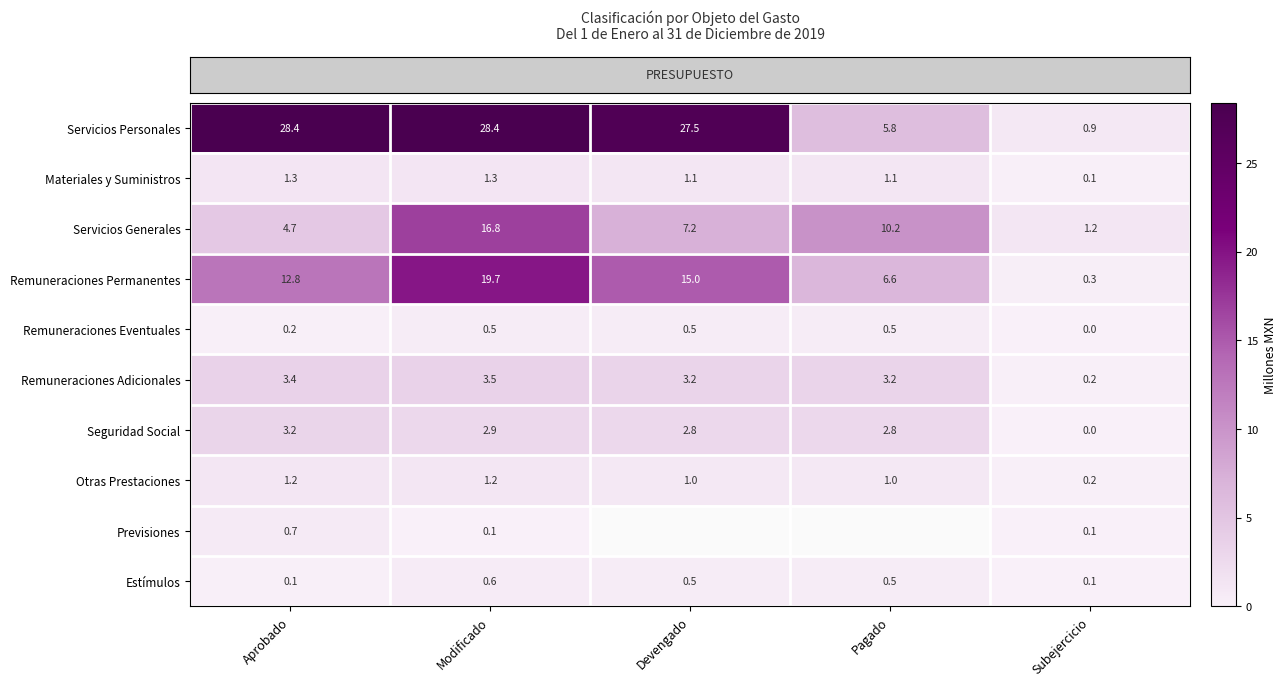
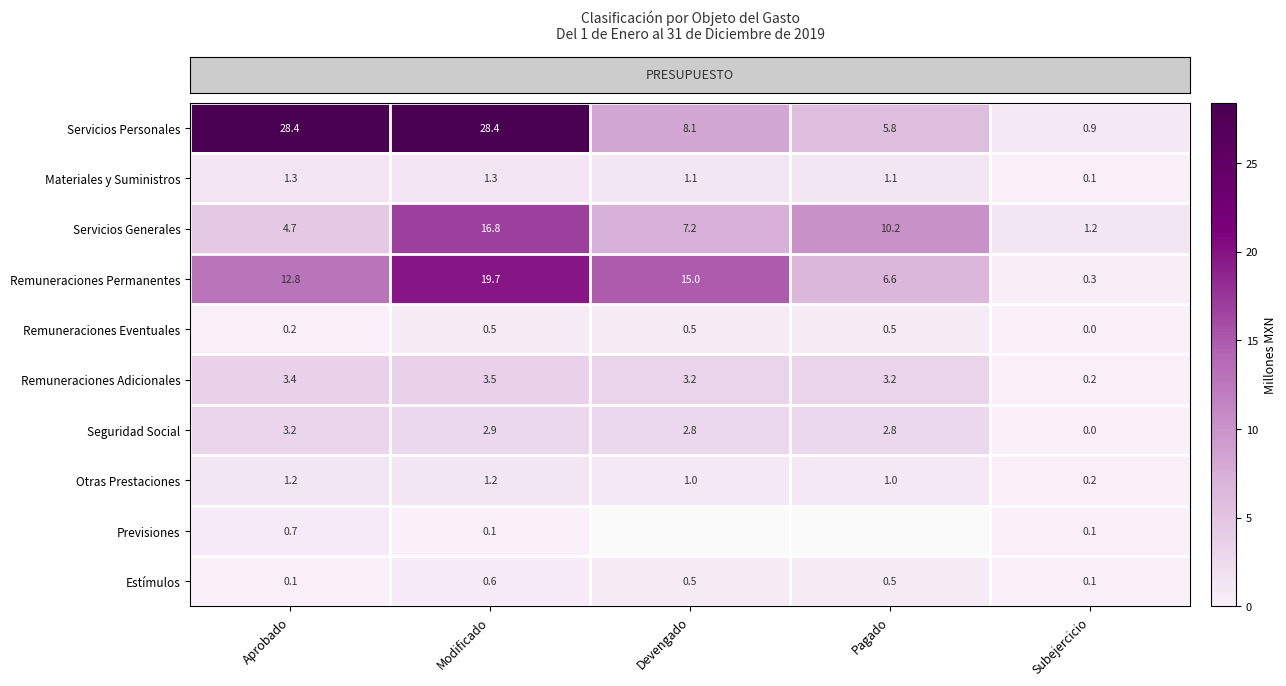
  {
    "Servicios Personales": {
      "Aprobado": 28.4,
      "Modificado": 28.4,
-     "Devengado": 27.5,
+     "Devengado": 8.1,
      "Pagado": 5.8,
      "Subejercicio": 0.9
    },
    "Materiales y Suministros": {
      "Aprobado": 1.3,
      "Modificado": 1.3,
      "Devengado": 1.1,
      "Pagado": 1.1,
      "Subejercicio": 0.1
    },
    "Servicios Generales": {
      "Aprobado": 4.7,
      "Modificado": 16.8,
      "Devengado": 7.2,
      "Pagado": 10.2,
      "Subejercicio": 1.2
    },
    "Remuneraciones Permanentes": {
      "Aprobado": 12.8,
      "Modificado": 19.7,
      "Devengado": 15.0,
      "Pagado": 6.6,
      "Subejercicio": 0.3
    },
    "Remuneraciones Eventuales": {
      "Aprobado": 0.2,
      "Modificado": 0.5,
      "Devengado": 0.5,
      "Pagado": 0.5,
      "Subejercicio": 0.0
    },
    "Remuneraciones Adicionales": {
      "Aprobado": 3.4,
      "Modificado": 3.5,
      "Devengado": 3.2,
      "Pagado": 3.2,
      "Subejercicio": 0.2
    },
    "Seguridad Social": {
      "Aprobado": 3.2,
      "Modificado": 2.9,
      "Devengado": 2.8,
      "Pagado": 2.8,
      "Subejercicio": 0.0
    },
    "Otras Prestaciones": {
      "Aprobado": 1.2,
      "Modificado": 1.2,
      "Devengado": 1.0,
      "Pagado": 1.0,
      "Subejercicio": 0.2
    },
    "Previsiones": {
      "Aprobado": 0.7,
      "Modificado": 0.1,
      "Subejercicio": 0.1
    },
    "Estímulos": {
      "Aprobado": 0.1,
      "Modificado": 0.6,
      "Devengado": 0.5,
      "Pagado": 0.5,
      "Subejercicio": 0.1
    }
  }
